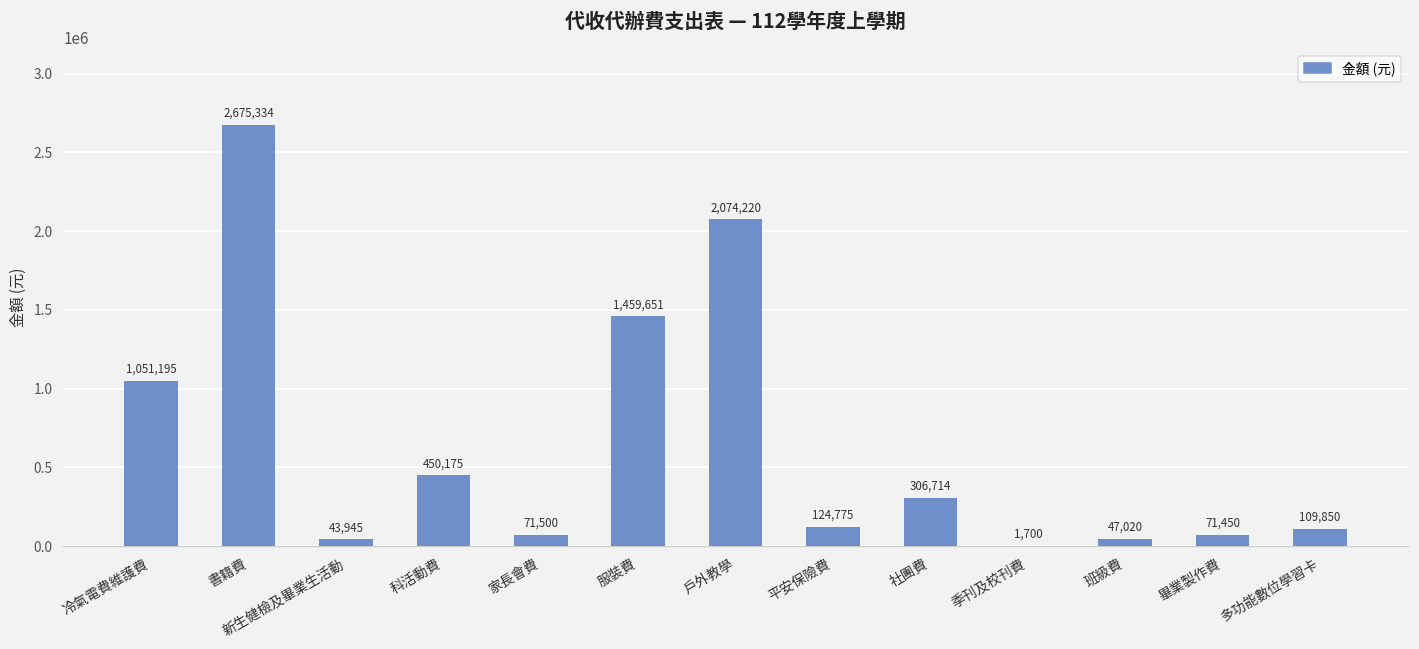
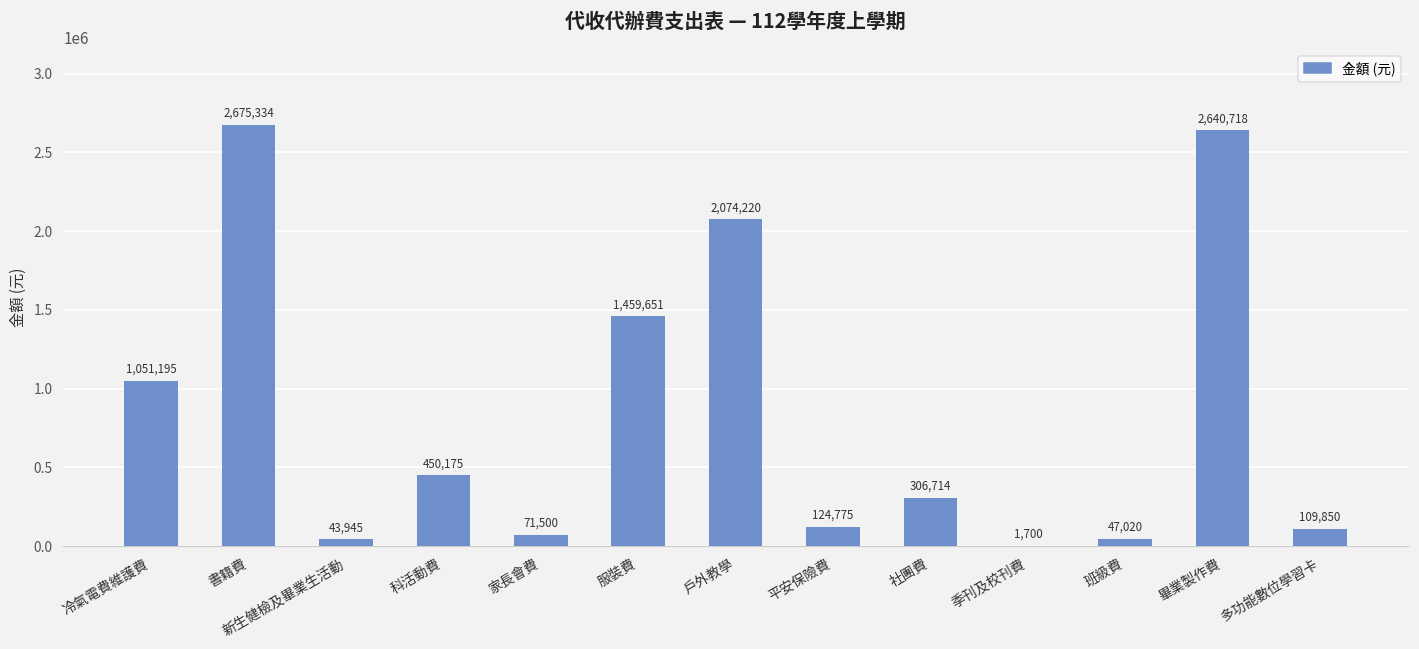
  {
    "冷氣電費維護費": "1,051,195",
    "書籍費": "2,675,334",
    "新生健檢及畢業生活動": "43,945",
    "科活動費": "450,175",
    "家長會費": "71,500",
    "服裝費": "1,459,651",
    "戶外教學": "2,074,220",
    "平安保險費": "124,775",
    "社團費": "306,714",
    "季刊及校刊費": "1,700",
    "班級費": "47,020",
-   "畢業製作費": "71,450",
+   "畢業製作費": "2,640,718",
    "多功能數位學習卡": "109,850"
  }
